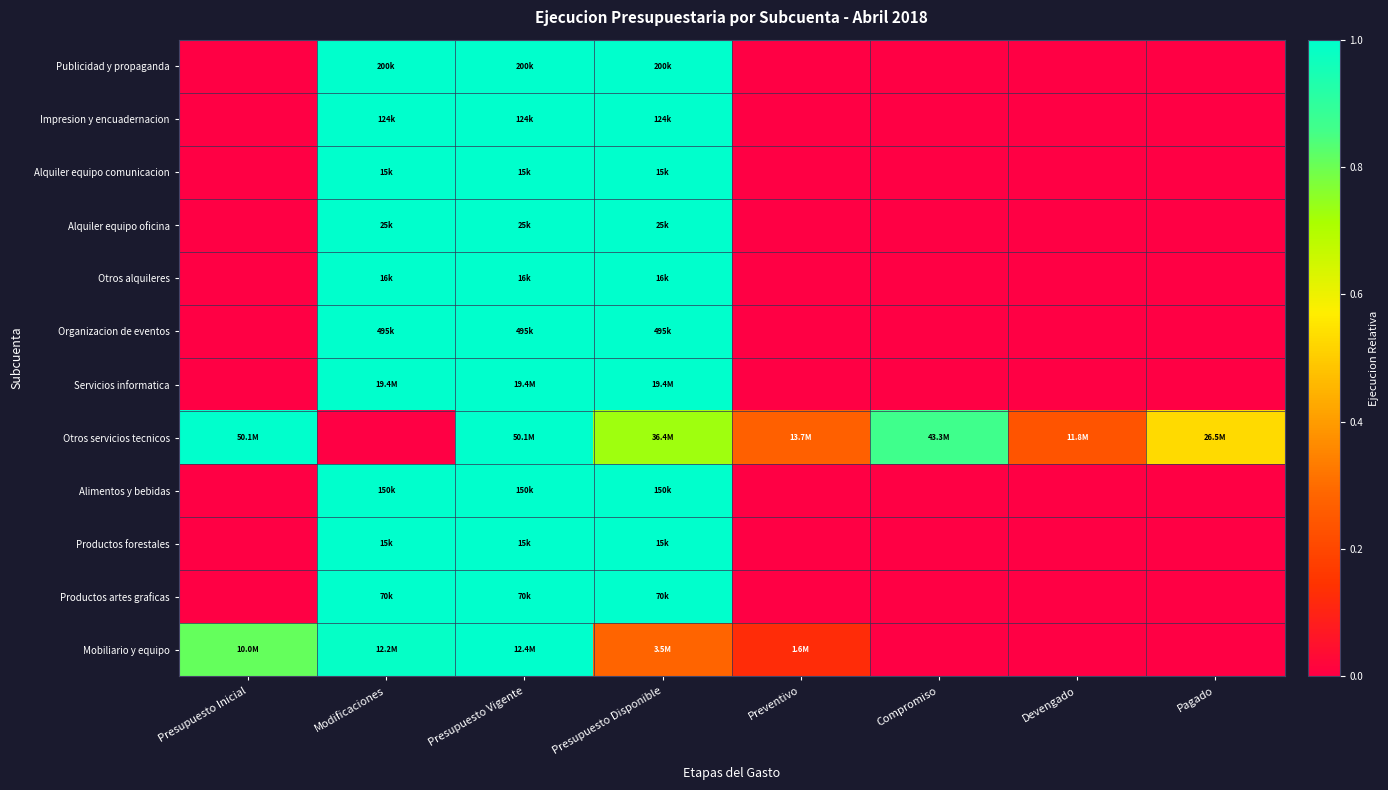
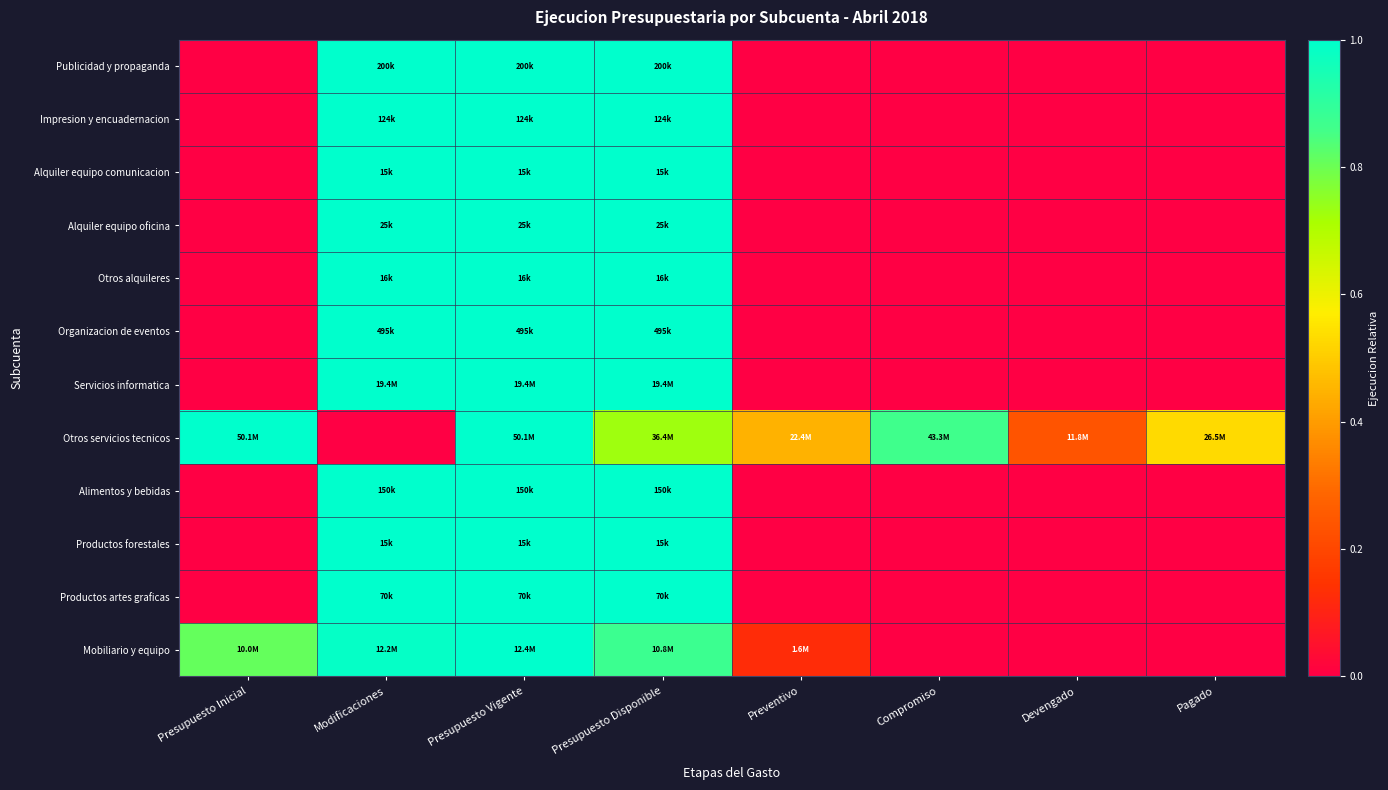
  {
    "Publicidad y propaganda": {
      "Modificaciones": "200k",
      "Presupuesto Vigente": "200k",
      "Presupuesto Disponible": "200k"
    },
    "Impresion y encuadernacion": {
      "Modificaciones": "124k",
      "Presupuesto Vigente": "124k",
      "Presupuesto Disponible": "124k"
    },
    "Alquiler equipo comunicacion": {
      "Modificaciones": "15k",
      "Presupuesto Vigente": "15k",
      "Presupuesto Disponible": "15k"
    },
    "Alquiler equipo oficina": {
      "Modificaciones": "25k",
      "Presupuesto Vigente": "25k",
      "Presupuesto Disponible": "25k"
    },
    "Otros alquileres": {
      "Modificaciones": "16k",
      "Presupuesto Vigente": "16k",
      "Presupuesto Disponible": "16k"
    },
    "Organizacion de eventos": {
      "Modificaciones": "495k",
      "Presupuesto Vigente": "495k",
      "Presupuesto Disponible": "495k"
    },
    "Servicios informatica": {
      "Modificaciones": "19.4M",
      "Presupuesto Vigente": "19.4M",
      "Presupuesto Disponible": "19.4M"
    },
    "Otros servicios tecnicos": {
      "Presupuesto Inicial": "50.1M",
      "Presupuesto Vigente": "50.1M",
      "Presupuesto Disponible": "36.4M",
-     "Preventivo": "13.7M",
+     "Preventivo": "22.4M",
      "Compromiso": "43.3M",
      "Devengado": "11.8M",
      "Pagado": "26.5M"
    },
    "Alimentos y bebidas": {
      "Modificaciones": "150k",
      "Presupuesto Vigente": "150k",
      "Presupuesto Disponible": "150k"
    },
    "Productos forestales": {
      "Modificaciones": "15k",
      "Presupuesto Vigente": "15k",
      "Presupuesto Disponible": "15k"
    },
    "Productos artes graficas": {
      "Modificaciones": "70k",
      "Presupuesto Vigente": "70k",
      "Presupuesto Disponible": "70k"
    },
    "Mobiliario y equipo": {
      "Presupuesto Inicial": "10.0M",
      "Modificaciones": "12.2M",
      "Presupuesto Vigente": "12.4M",
-     "Presupuesto Disponible": "3.5M",
+     "Presupuesto Disponible": "10.8M",
      "Preventivo": "1.6M"
    }
  }
